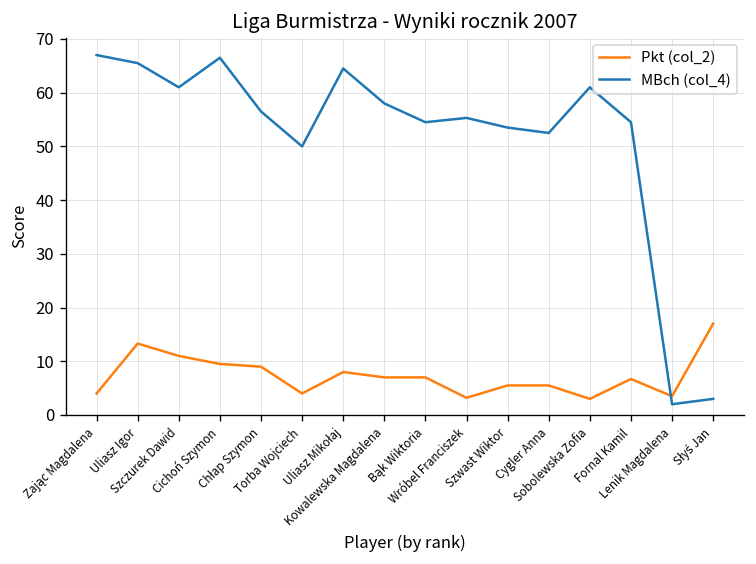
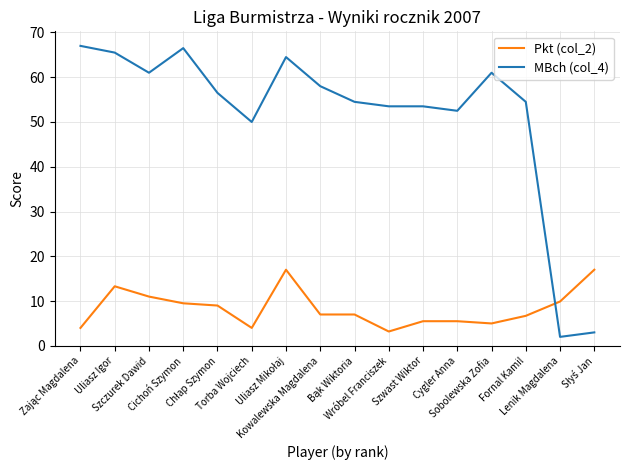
  {
    "Pkt (col_2)": {
      "Zając Magdalena": 4,
      "Uliasz Igor": 13,
      "Szczurek Dawid": 11,
      "Cichoń Szymon": 10,
      "Chłap Szymon": 9,
      "Torba Wojciech": 4,
-     "Uliasz Mikołaj": 8,
+     "Uliasz Mikołaj": 17,
      "Kowalewska Magdalena": 7,
      "Bąk Wiktoria": 7,
      "Wróbel Franciszek": 3,
      "Szwast Wiktor": 6,
      "Cygler Anna": 6,
-     "Sobolewska Zofia": 3,
+     "Sobolewska Zofia": 5,
      "Fornal Kamil": 7,
-     "Lenik Magdalena": 4,
+     "Lenik Magdalena": 10,
      "Słyś Jan": 17
    },
    "MBch (col_4)": {
      "Zając Magdalena": 67,
      "Uliasz Igor": 66,
      "Szczurek Dawid": 61,
      "Cichoń Szymon": 67,
      "Chłap Szymon": 57,
      "Torba Wojciech": 50,
      "Uliasz Mikołaj": 65,
      "Kowalewska Magdalena": 58,
      "Bąk Wiktoria": 55,
-     "Wróbel Franciszek": 55,
+     "Wróbel Franciszek": 54,
      "Szwast Wiktor": 54,
      "Cygler Anna": 53,
      "Sobolewska Zofia": 61,
      "Fornal Kamil": 55,
      "Lenik Magdalena": 2,
      "Słyś Jan": 3
    }
  }
